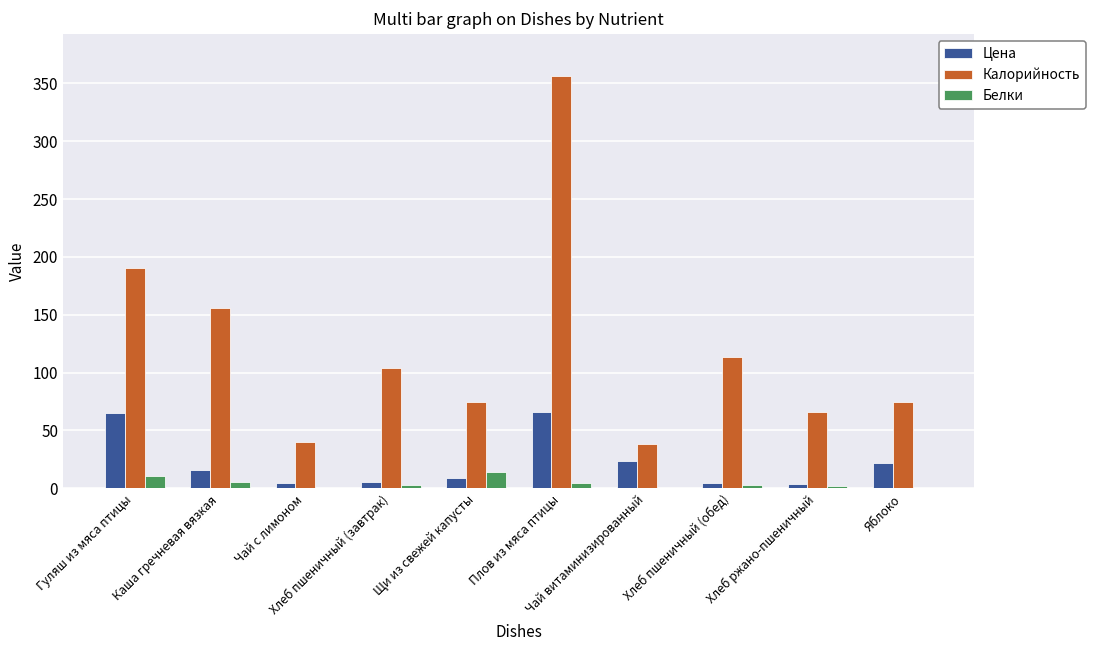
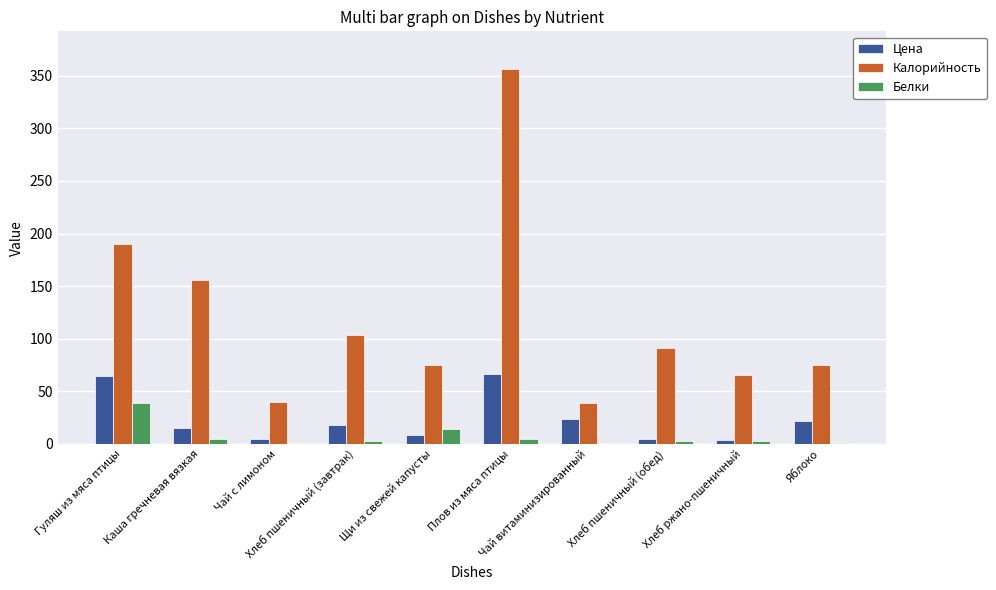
  {
    "Цена": {
      "Гуляш из мяса птицы": 65,
      "Каша гречневая вязкая": 16,
      "Чай с лимоном": 5,
-     "Хлеб пшеничный (завтрак)": 5,
+     "Хлеб пшеничный (завтрак)": 18,
      "Щи из свежей капусты": 9,
      "Плов из мяса птицы": 66,
      "Чай витаминизированный": 24,
      "Хлеб пшеничный (обед)": 5,
      "Хлеб ржано-пшеничный": 4,
      "Яблоко": 22
    },
    "Калорийность": {
      "Гуляш из мяса птицы": 190,
      "Каша гречневая вязкая": 156,
      "Чай с лимоном": 40,
      "Хлеб пшеничный (завтрак)": 104,
      "Щи из свежей капусты": 75,
      "Плов из мяса птицы": 357,
      "Чай витаминизированный": 39,
-     "Хлеб пшеничный (обед)": 114,
+     "Хлеб пшеничный (обед)": 91,
      "Хлеб ржано-пшеничный": 66,
      "Яблоко": 75
    },
    "Белки": {
-     "Гуляш из мяса птицы": 11,
+     "Гуляш из мяса птицы": 38,
      "Каша гречневая вязкая": 5,
      "Чай с лимоном": 0,
      "Хлеб пшеничный (завтрак)": 3,
      "Щи из свежей капусты": 14,
      "Плов из мяса птицы": 5,
      "Чай витаминизированный": 0,
      "Хлеб пшеничный (обед)": 3,
      "Хлеб ржано-пшеничный": 2
    }
  }
